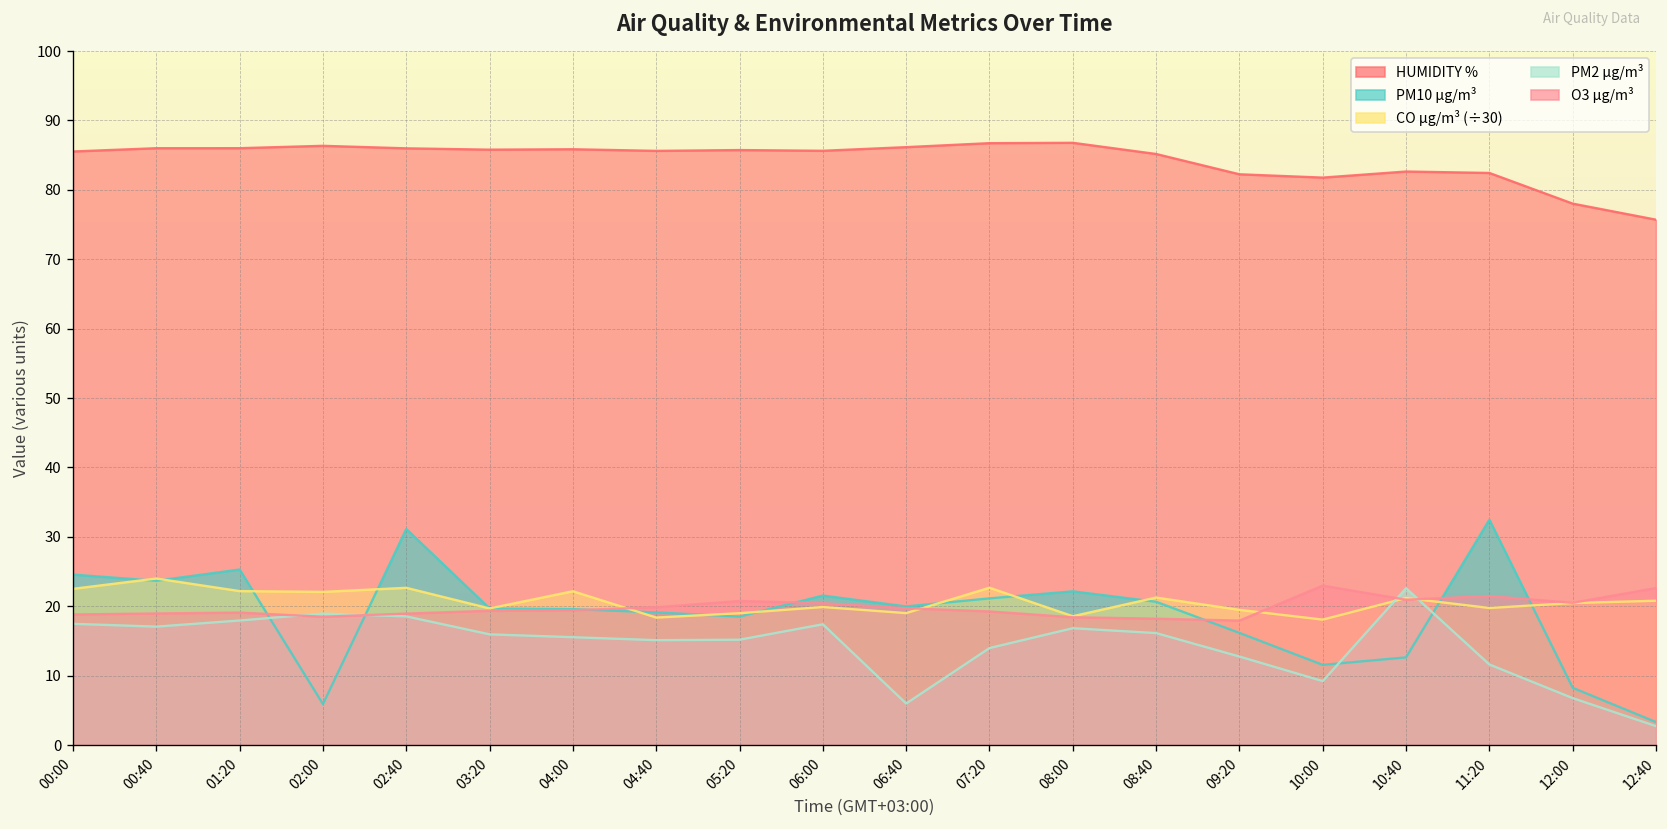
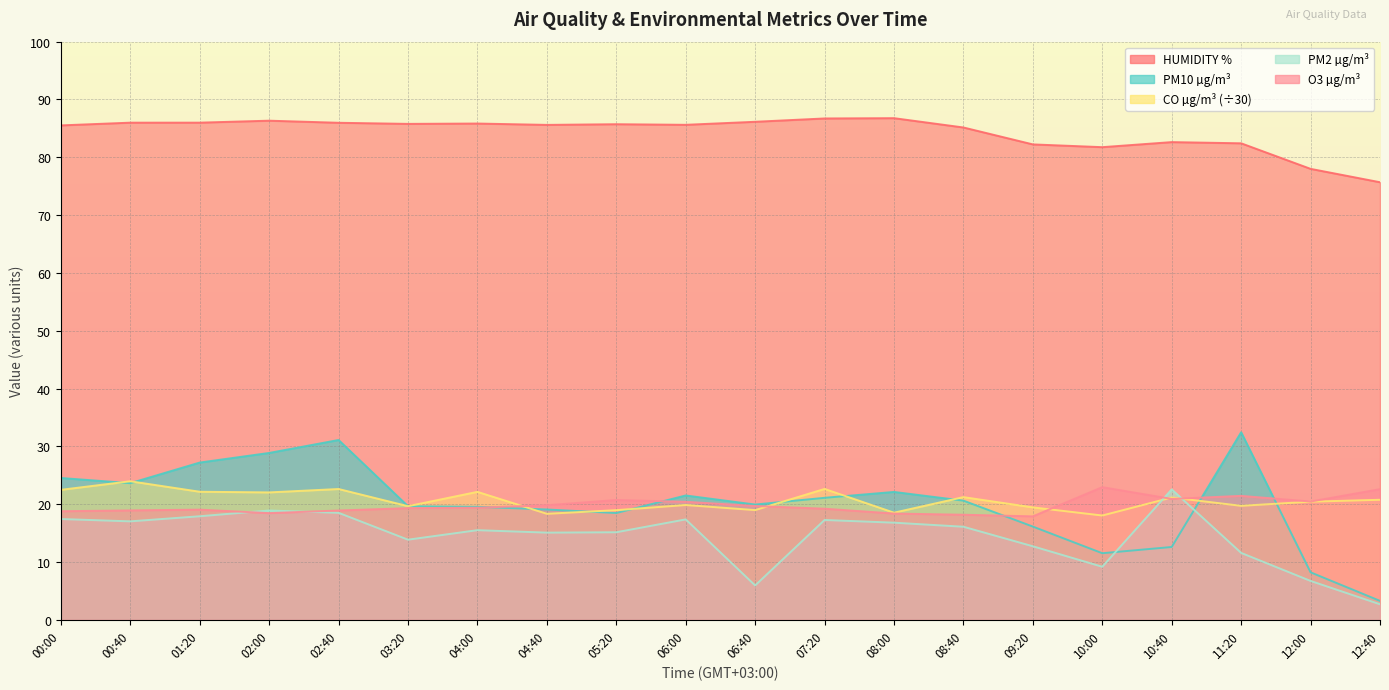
  {
    "PM10 µg/m³": {
      "00:00": 25,
-     "01:20": 25,
-     "02:00": 6,
+     "01:20": 27,
+     "02:00": 29,
      "02:40": 31,
      "04:40": 19,
      "05:20": 18,
      "06:00": 22,
      "07:20": 21,
      "08:00": 22,
      "08:40": 21,
      "09:20": 16,
      "10:00": 12,
      "10:40": 13,
      "11:20": 32,
      "12:00": 8,
      "12:40": 3
    },
    "CO µg/m³ (÷30)": {
      "00:00": 22,
      "01:20": 22,
      "02:00": 22,
      "02:40": 23,
      "04:00": 22,
      "04:40": 18,
      "05:20": 19,
      "06:00": 20,
      "06:40": 19,
      "07:20": 23,
      "08:40": 21,
      "09:20": 19,
      "10:00": 18,
      "11:20": 20,
      "12:40": 21
    },
    "PM2 µg/m³": {
      "00:00": 17,
      "00:40": 17,
      "01:20": 18,
      "02:00": 19,
-     "03:20": 16,
+     "03:20": 14,
      "04:00": 16,
      "04:40": 15,
      "05:20": 15,
      "06:00": 17,
      "06:40": 6,
-     "07:20": 14,
+     "07:20": 17,
      "08:00": 17,
      "08:40": 16,
      "09:20": 13,
      "10:00": 9,
      "10:40": 23,
      "11:20": 12,
      "12:00": 7,
      "12:40": 3
    }
  }
